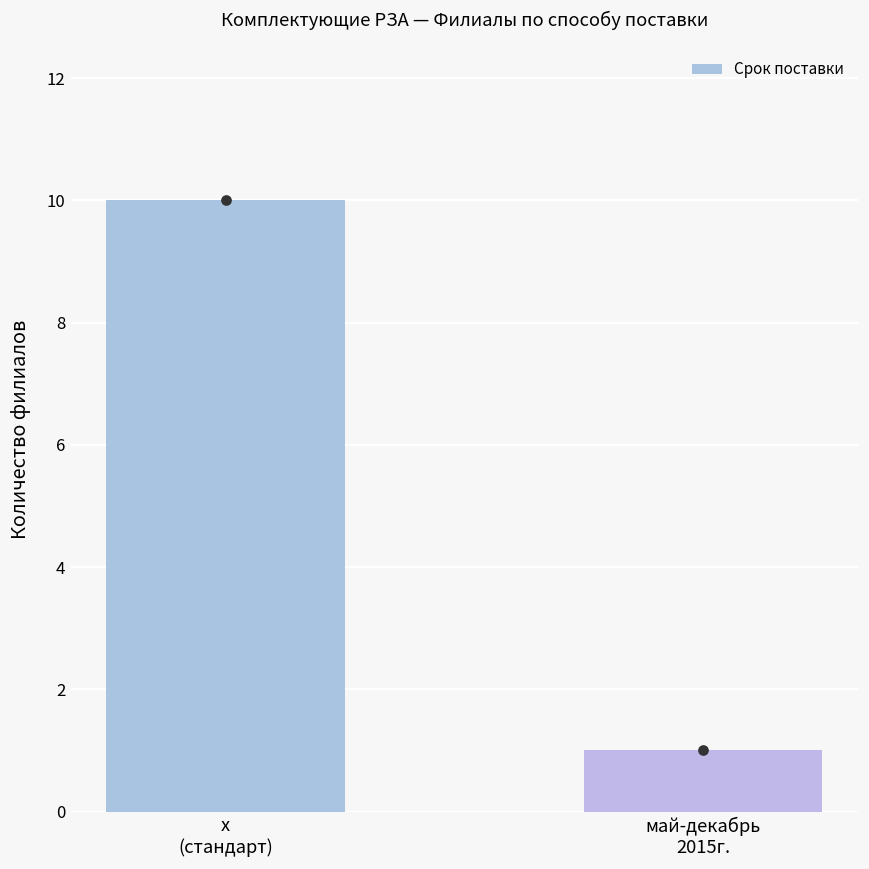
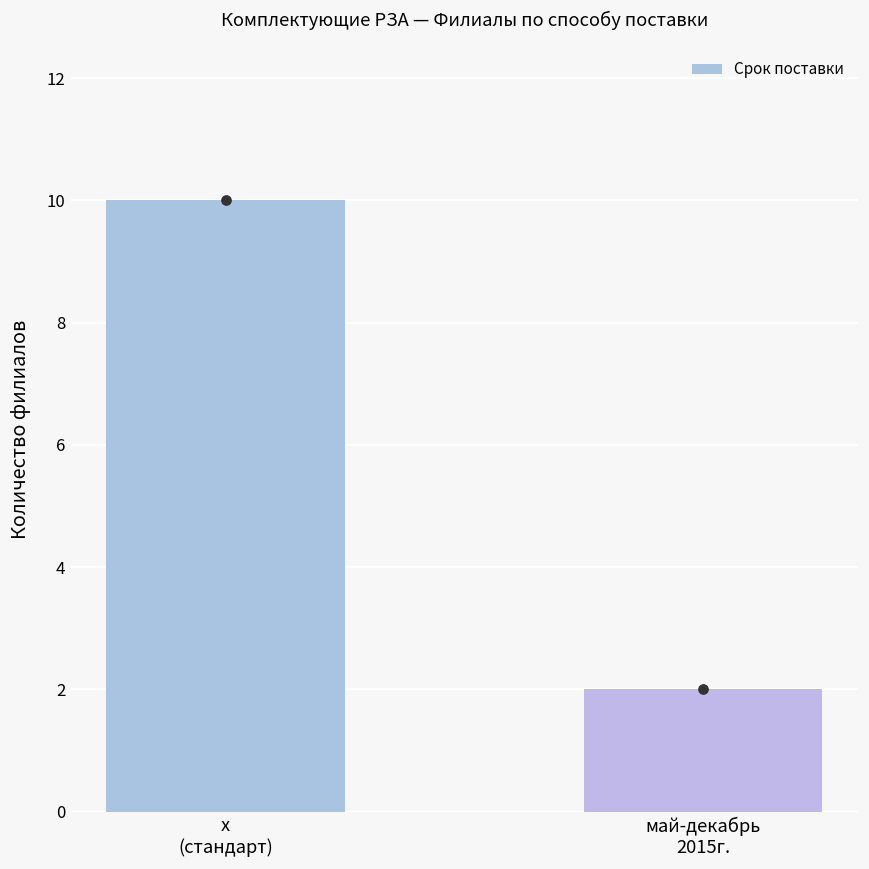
  {
    "Срок поставки": {
      "х (стандарт)": 10,
-     "май-декабрь 2015г.": 1
+     "май-декабрь 2015г.": 2
    }
  }
